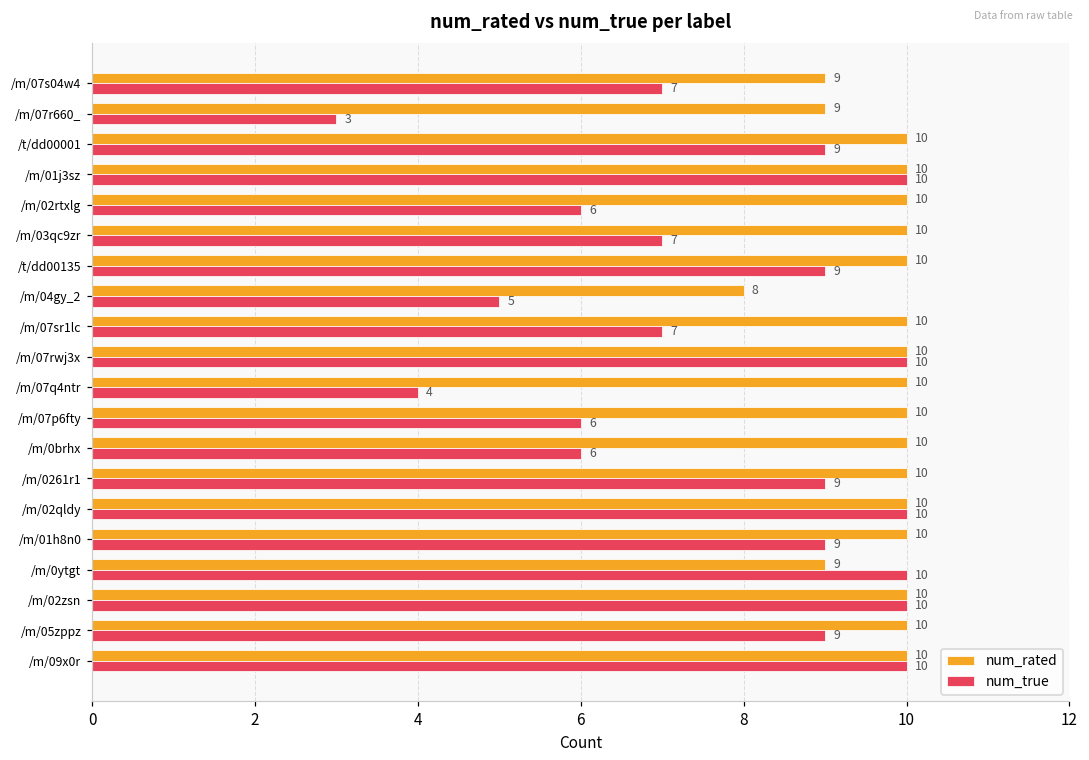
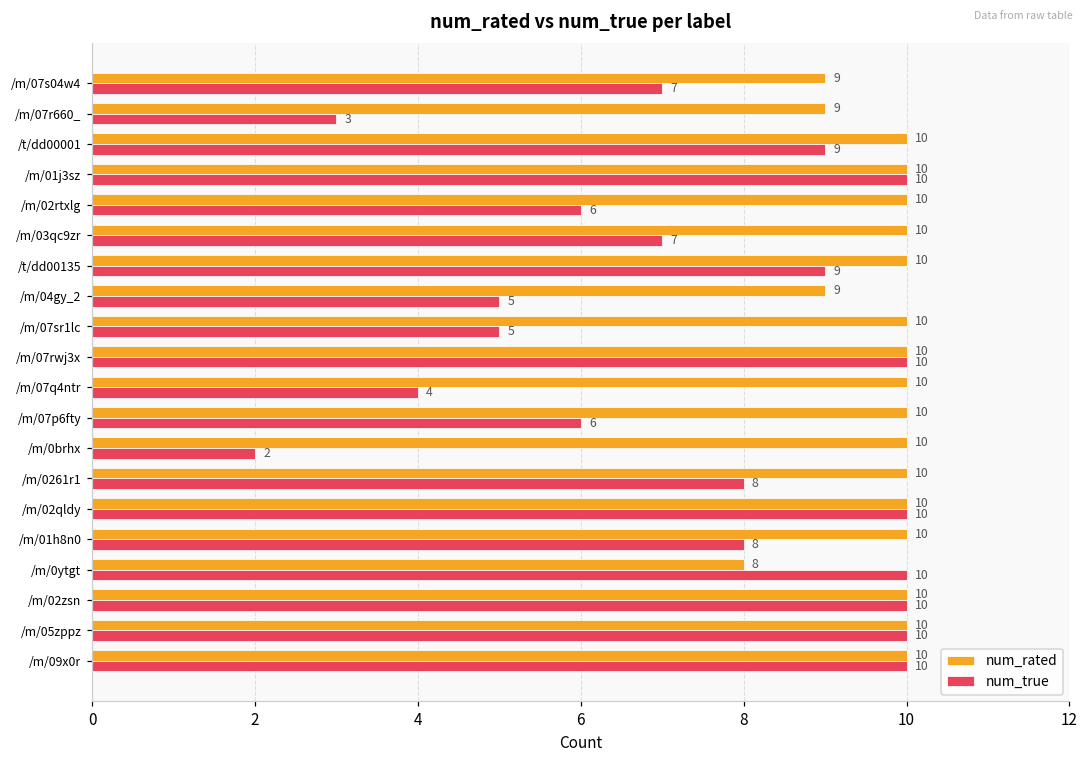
  {
    "num_rated": {
      "/m/07s04w4": 9,
      "/m/07r660_": 9,
      "/t/dd00001": 10,
      "/m/01j3sz": 10,
      "/m/02rtxlg": 10,
      "/m/03qc9zr": 10,
      "/t/dd00135": 10,
-     "/m/04gy_2": 8,
+     "/m/04gy_2": 9,
      "/m/07sr1lc": 10,
      "/m/07rwj3x": 10,
      "/m/07q4ntr": 10,
      "/m/07p6fty": 10,
      "/m/0brhx": 10,
      "/m/0261r1": 10,
      "/m/02qldy": 10,
      "/m/01h8n0": 10,
-     "/m/0ytgt": 9,
+     "/m/0ytgt": 8,
      "/m/02zsn": 10,
      "/m/05zppz": 10,
      "/m/09x0r": 10
    },
    "num_true": {
      "/m/07s04w4": 7,
      "/m/07r660_": 3,
      "/t/dd00001": 9,
      "/m/01j3sz": 10,
      "/m/02rtxlg": 6,
      "/m/03qc9zr": 7,
      "/t/dd00135": 9,
      "/m/04gy_2": 5,
-     "/m/07sr1lc": 7,
+     "/m/07sr1lc": 5,
      "/m/07rwj3x": 10,
      "/m/07q4ntr": 4,
      "/m/07p6fty": 6,
-     "/m/0brhx": 6,
-     "/m/0261r1": 9,
+     "/m/0brhx": 2,
+     "/m/0261r1": 8,
      "/m/02qldy": 10,
-     "/m/01h8n0": 9,
+     "/m/01h8n0": 8,
      "/m/0ytgt": 10,
      "/m/02zsn": 10,
-     "/m/05zppz": 9,
+     "/m/05zppz": 10,
      "/m/09x0r": 10
    }
  }
